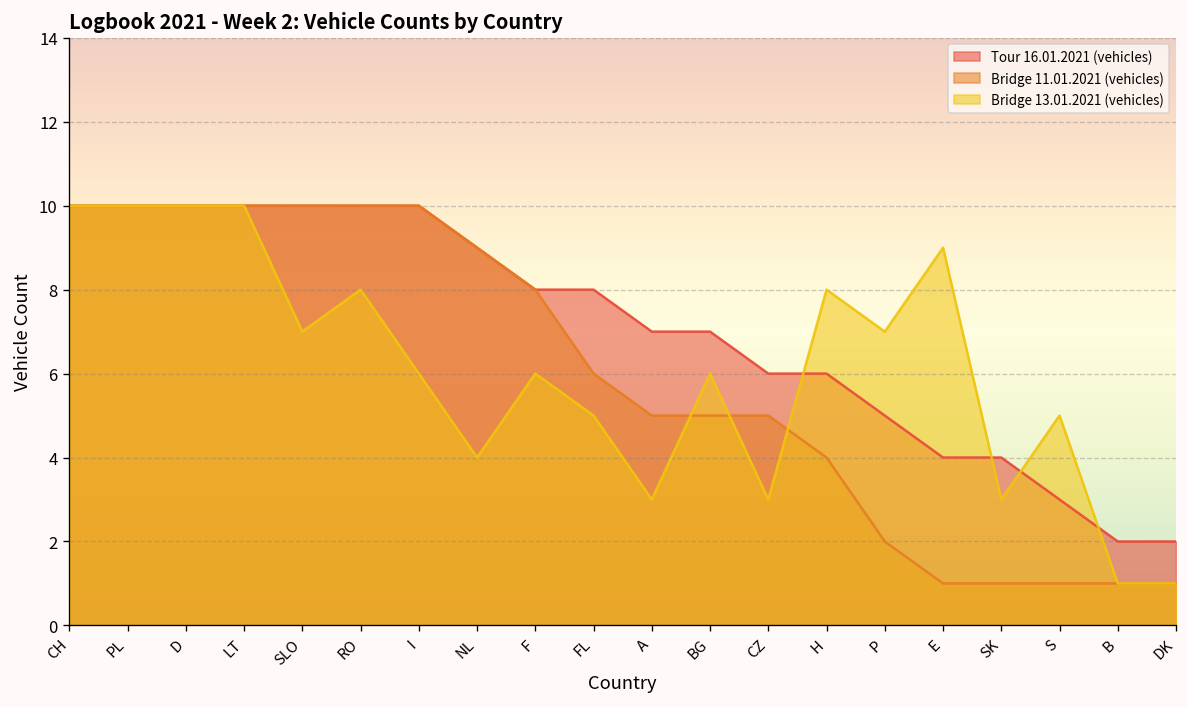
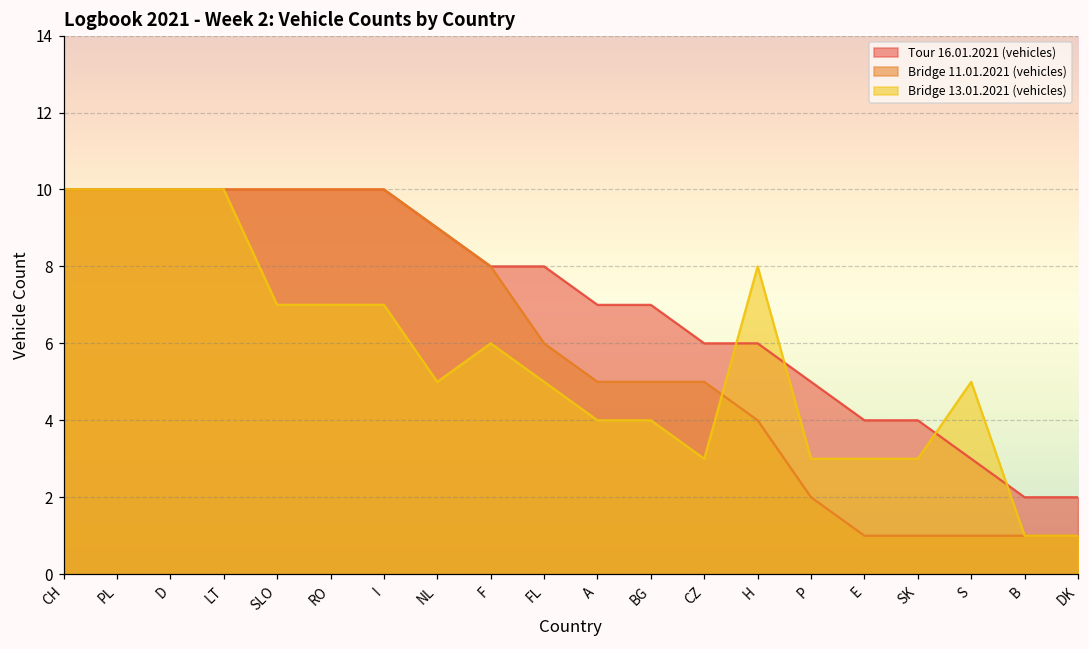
  {
    "Bridge 13.01.2021 (vehicles)": {
      "SLO": 7,
-     "RO": 8,
-     "I": 6,
-     "NL": 4,
+     "RO": 7,
+     "I": 7,
+     "NL": 5,
      "F": 6,
      "FL": 5,
-     "A": 3,
-     "BG": 6,
+     "A": 4,
+     "BG": 4,
      "CZ": 3,
      "H": 8,
-     "P": 7,
-     "E": 9,
+     "P": 3,
+     "E": 3,
      "SK": 3,
      "S": 5
    }
  }
